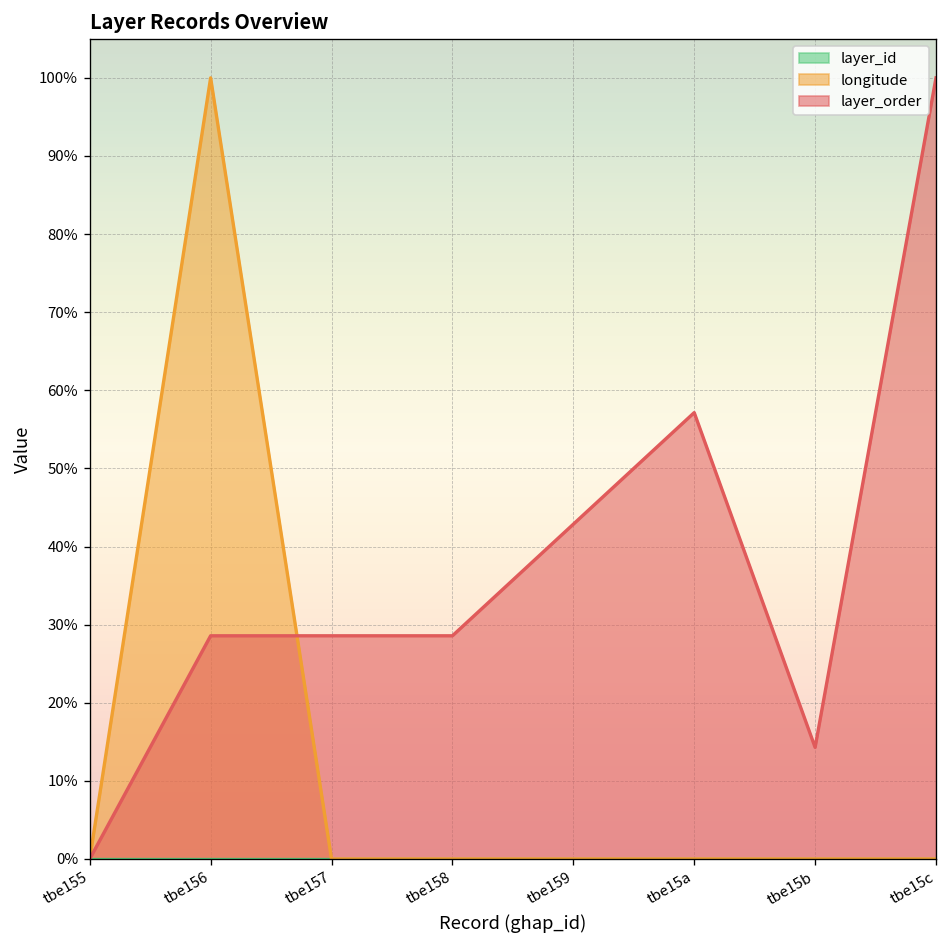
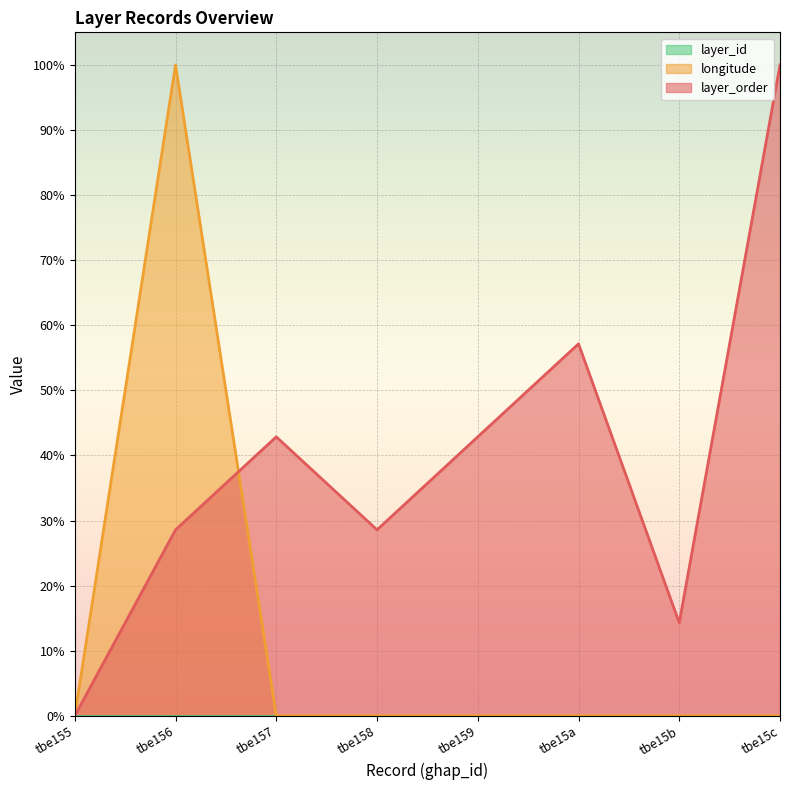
  {
    "layer_id": {
      "tbe156": "0%"
    },
    "longitude": {
      "tbe156": "100%"
    },
    "layer_order": {
      "tbe156": "29%",
-     "tbe157": "29%",
+     "tbe157": "43%",
      "tbe158": "29%",
      "tbe159": "43%",
      "tbe15a": "57%",
      "tbe15b": "14%",
      "tbe15c": "100%"
    }
  }
